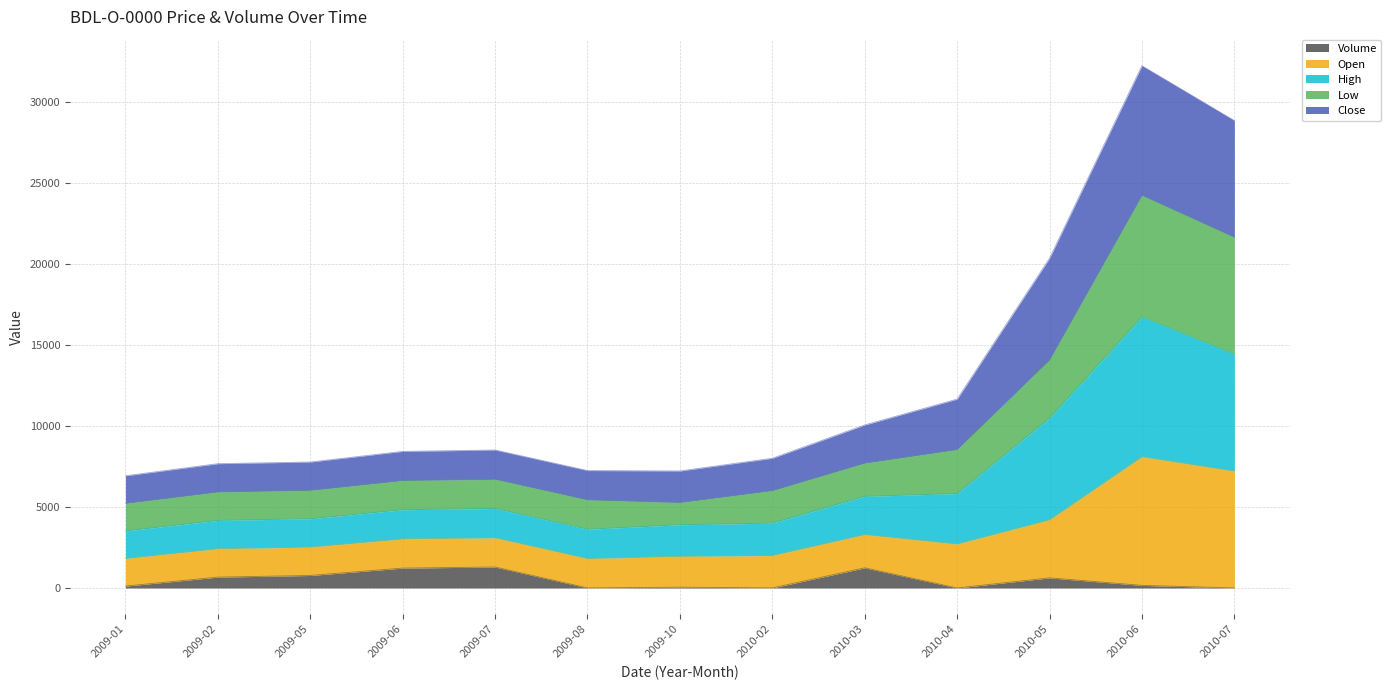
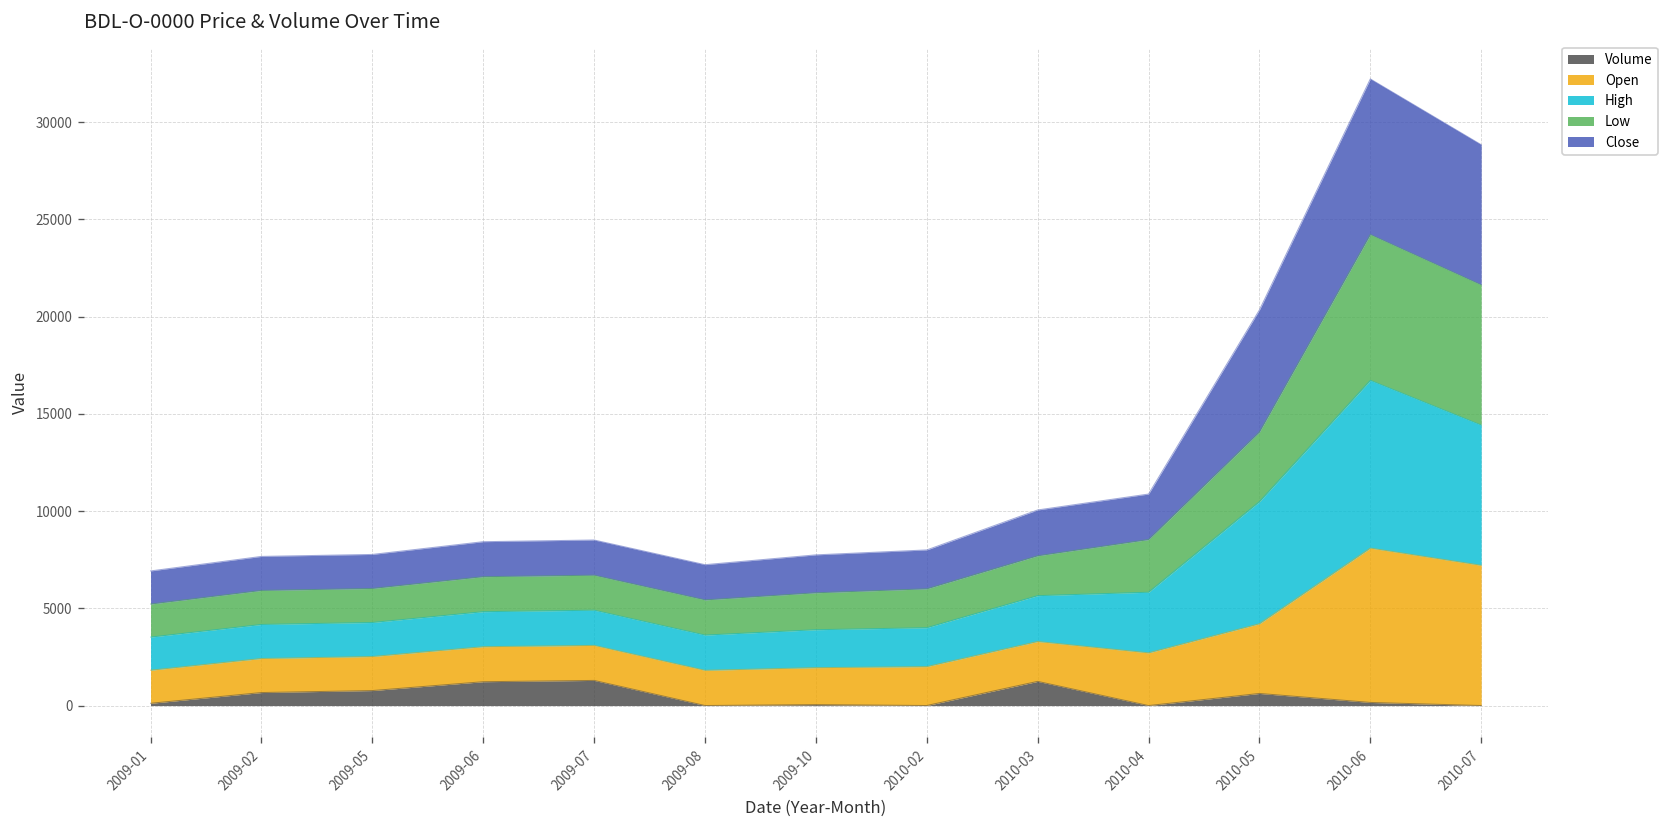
  {
    "Volume": {
      "2009-01": 100,
      "2009-02": 700,
      "2009-05": 800,
      "2009-06": 1200,
      "2009-07": 1300,
      "2009-08": 0,
      "2009-10": 0,
      "2010-02": 0,
      "2010-03": 1200,
      "2010-04": 0,
      "2010-05": 600,
      "2010-06": 200,
      "2010-07": 0
    },
    "Open": {
      "2009-01": 1700,
      "2009-02": 1800,
      "2009-05": 1800,
      "2009-06": 1800,
      "2009-07": 1800,
      "2009-08": 1800,
      "2009-10": 1900,
      "2010-02": 2000,
      "2010-03": 2100,
      "2010-04": 2700,
      "2010-05": 3600,
      "2010-06": 7900,
      "2010-07": 7200
    },
    "High": {
      "2009-01": 1700,
      "2009-02": 1800,
      "2009-05": 1800,
      "2009-06": 1800,
      "2009-07": 1800,
      "2009-08": 1800,
      "2009-10": 2000,
      "2010-02": 2000,
      "2010-03": 2400,
      "2010-04": 3100,
      "2010-05": 6300,
      "2010-06": 8600,
      "2010-07": 7200
    },
    "Low": {
      "2009-01": 1700,
      "2009-02": 1800,
      "2009-05": 1800,
      "2009-06": 1800,
      "2009-07": 1800,
      "2009-08": 1800,
-     "2009-10": 1400,
+     "2009-10": 1900,
      "2010-02": 2000,
      "2010-03": 2100,
      "2010-04": 2700,
      "2010-05": 3600,
      "2010-06": 7500,
      "2010-07": 7200
    },
    "Close": {
      "2009-01": 1700,
      "2009-02": 1800,
      "2009-05": 1800,
      "2009-06": 1800,
      "2009-07": 1800,
      "2009-08": 1800,
      "2009-10": 2000,
      "2010-02": 2000,
      "2010-03": 2400,
-     "2010-04": 3100,
+     "2010-04": 2300,
      "2010-05": 6300,
      "2010-06": 8000,
      "2010-07": 7200
    }
  }
